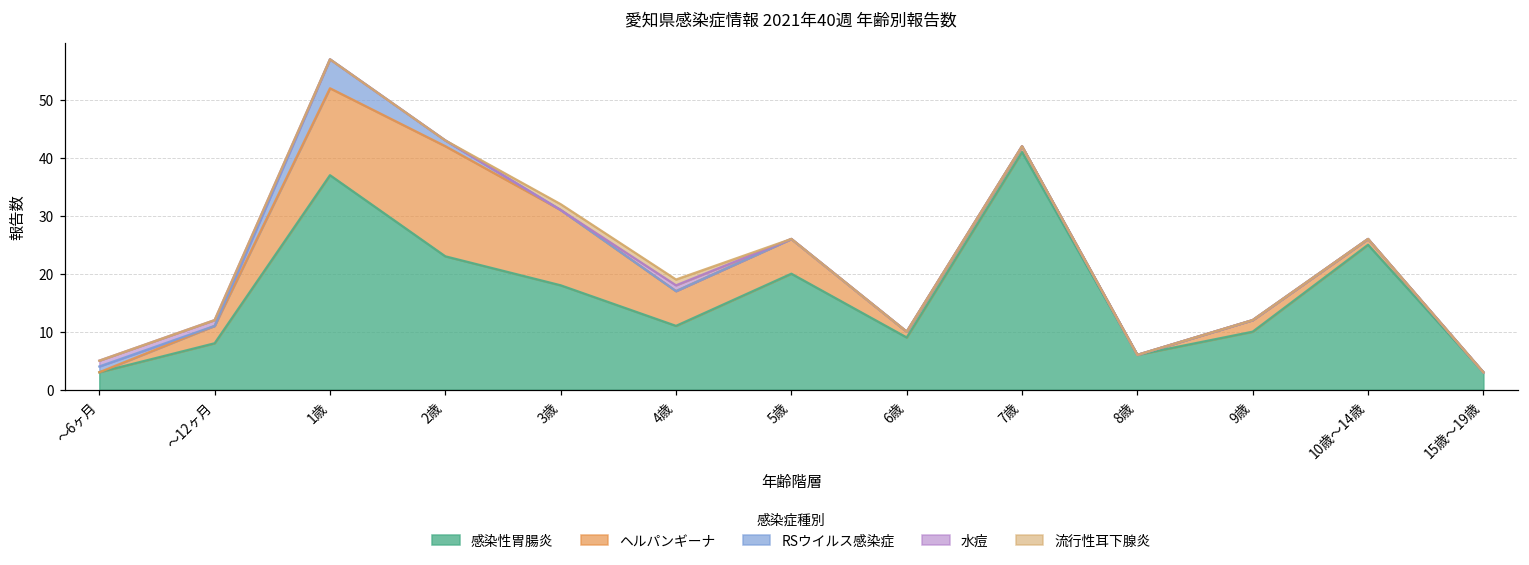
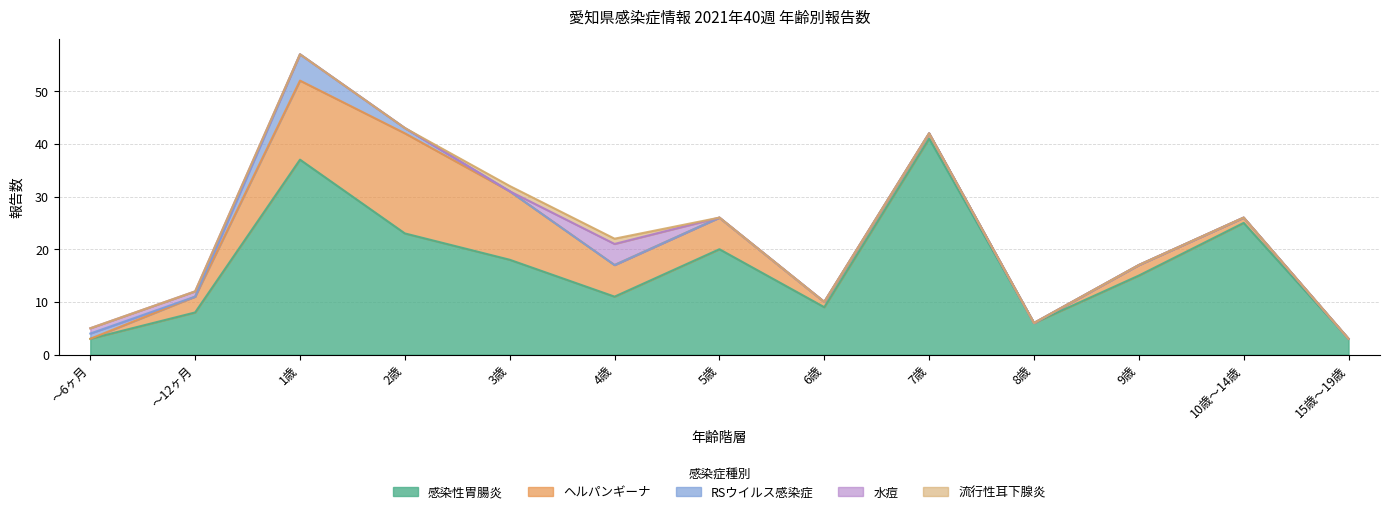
  {
    "感染性胃腸炎": {
      "～12ヶ月": 8,
      "1歳": 37,
      "2歳": 23,
      "3歳": 18,
      "4歳": 11,
      "5歳": 20,
      "6歳": 9,
      "7歳": 41,
-     "9歳": 10,
+     "9歳": 15,
      "10歳～14歳": 25
    },
    "RSウイルス感染症": {
      "～6ヶ月": 1
    },
    "水痘": {
-     "4歳": 1
+     "4歳": 4
    }
  }
